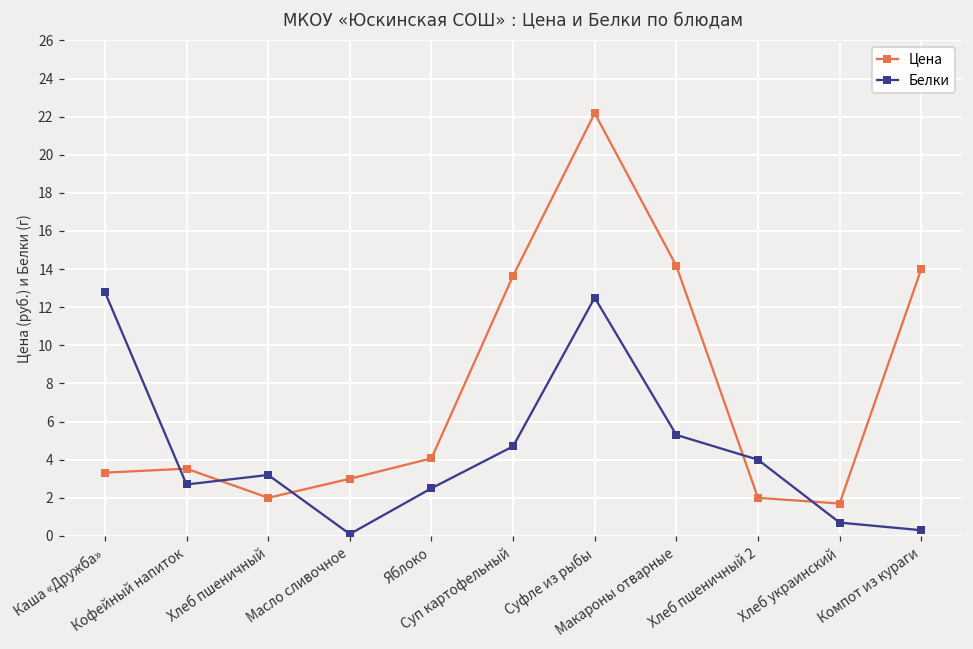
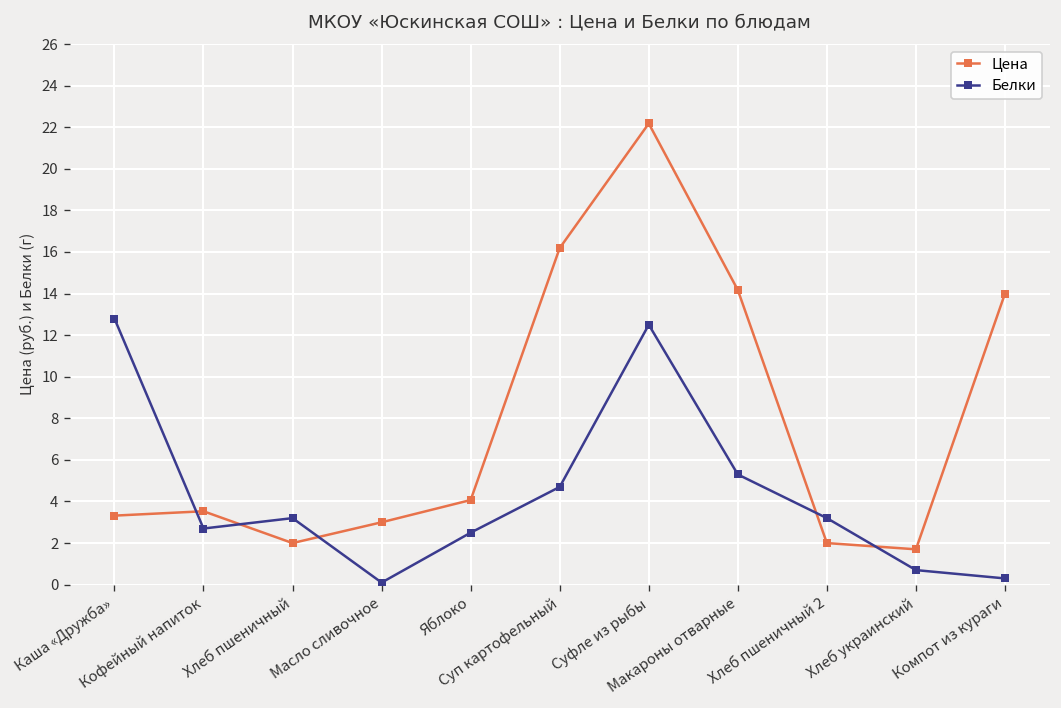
  {
    "Цена": {
      "Каша «Дружба»": 3.3,
      "Кофейный напиток": 3.5,
      "Хлеб пшеничный": 2.0,
      "Масло сливочное": 3.0,
      "Яблоко": 4.1,
-     "Суп картофельный": 13.7,
+     "Суп картофельный": 16.2,
      "Суфле из рыбы": 22.2,
      "Макароны отварные": 14.2,
      "Хлеб пшеничный 2": 2.0,
      "Хлеб украинский": 1.7,
      "Компот из кураги": 14.0
    },
    "Белки": {
      "Каша «Дружба»": 12.8,
      "Кофейный напиток": 2.7,
      "Хлеб пшеничный": 3.2,
      "Масло сливочное": 0.1,
      "Яблоко": 2.5,
      "Суп картофельный": 4.7,
      "Суфле из рыбы": 12.5,
      "Макароны отварные": 5.3,
-     "Хлеб пшеничный 2": 4.0,
+     "Хлеб пшеничный 2": 3.2,
      "Хлеб украинский": 0.7,
      "Компот из кураги": 0.3
    }
  }
